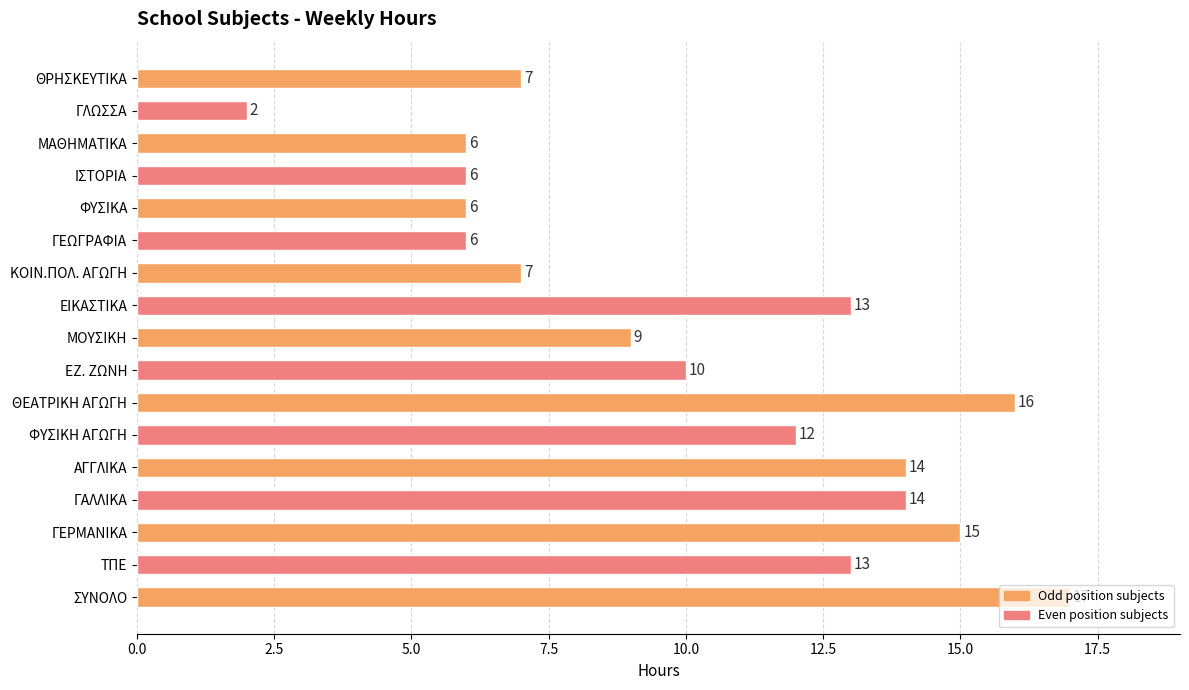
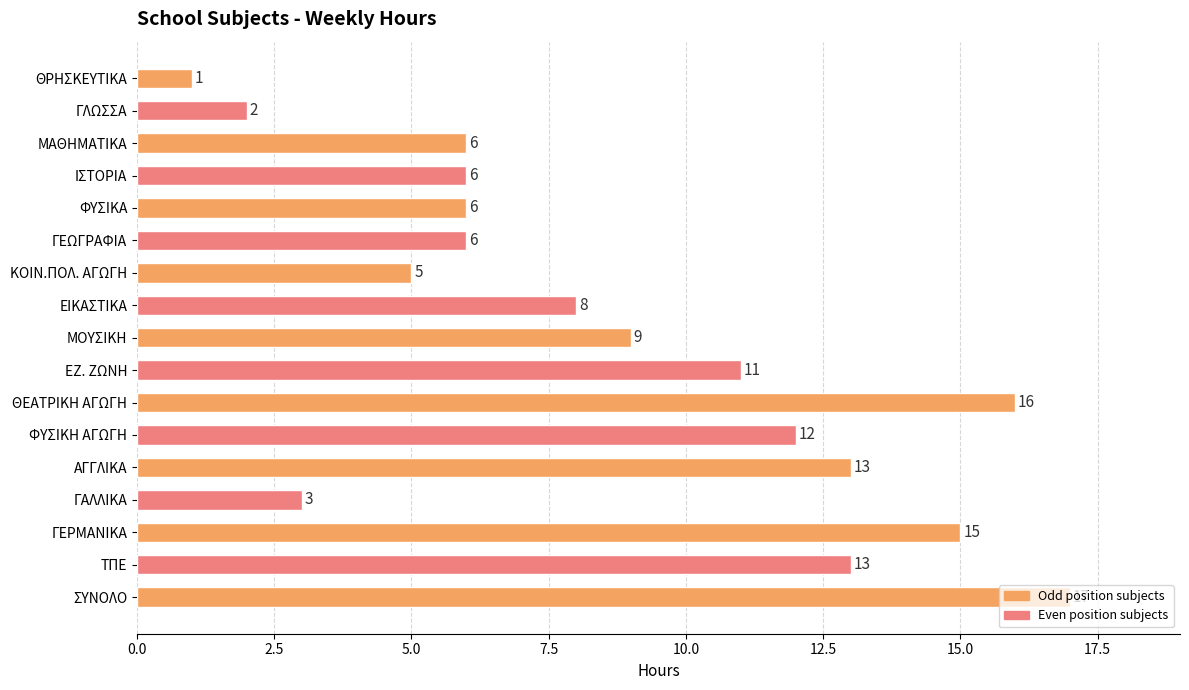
  {
-   "ΘΡΗΣΚΕΥΤΙΚΑ": 7,
+   "ΘΡΗΣΚΕΥΤΙΚΑ": 1,
    "ΓΛΩΣΣΑ": 2,
    "ΜΑΘΗΜΑΤΙΚΑ": 6,
    "ΙΣΤΟΡΙΑ": 6,
    "ΦΥΣΙΚΑ": 6,
    "ΓΕΩΓΡΑΦΙΑ": 6,
-   "ΚΟΙΝ.ΠΟΛ. ΑΓΩΓΗ": 7,
-   "ΕΙΚΑΣΤΙΚΑ": 13,
+   "ΚΟΙΝ.ΠΟΛ. ΑΓΩΓΗ": 5,
+   "ΕΙΚΑΣΤΙΚΑ": 8,
    "ΜΟΥΣΙΚΗ": 9,
-   "ΕZ. ΖΩΝΗ": 10,
+   "ΕZ. ΖΩΝΗ": 11,
    "ΘΕΑΤΡΙΚΗ ΑΓΩΓΗ": 16,
    "ΦΥΣΙΚΗ ΑΓΩΓΗ": 12,
-   "ΑΓΓΛΙΚΑ": 14,
-   "ΓΑΛΛΙΚΑ": 14,
+   "ΑΓΓΛΙΚΑ": 13,
+   "ΓΑΛΛΙΚΑ": 3,
    "ΓΕΡΜΑΝΙΚΑ": 15,
    "ΤΠΕ": 13
  }
